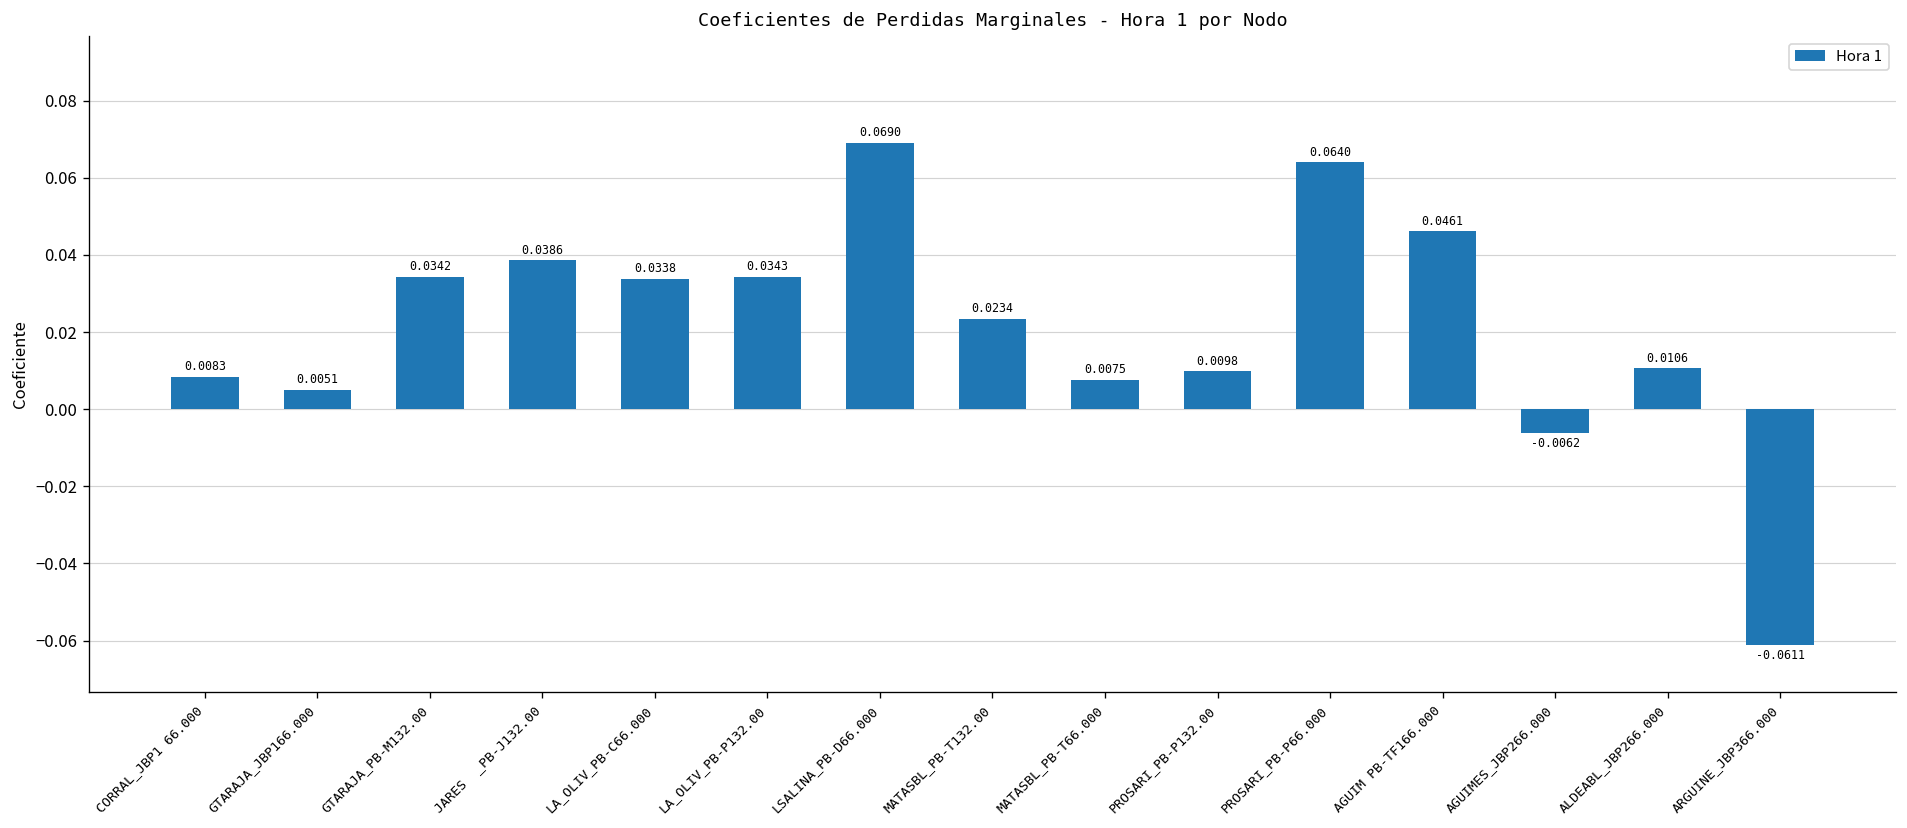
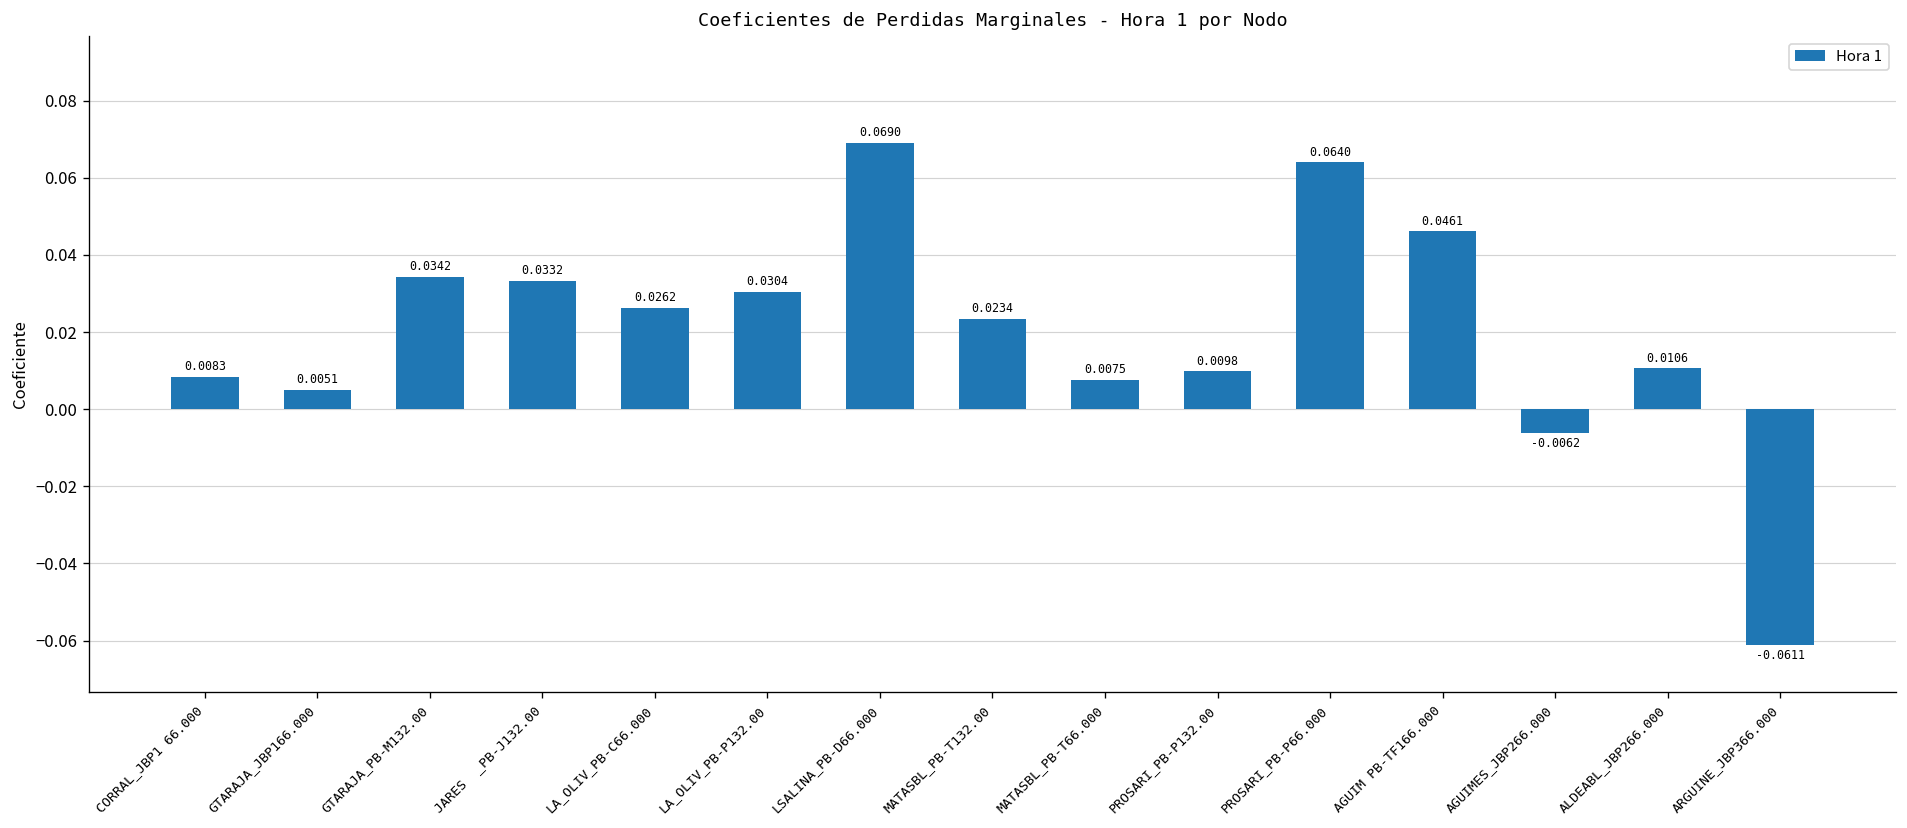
  {
    "CORRAL_JBP1 66.000": 0.0083,
    "GTARAJA_JBP166.000": 0.0051,
    "GTARAJA_PB-M132.00": 0.0342,
-   "JARES _PB-J132.00": 0.0386,
-   "LA_OLIV_PB-C66.000": 0.0338,
-   "LA_OLIV_PB-P132.00": 0.0343,
+   "JARES _PB-J132.00": 0.0332,
+   "LA_OLIV_PB-C66.000": 0.0262,
+   "LA_OLIV_PB-P132.00": 0.0304,
    "LSALINA_PB-D66.000": 0.0690,
    "MATASBL_PB-T132.00": 0.0234,
    "MATASBL_PB-T66.000": 0.0075,
    "PROSARI_PB-P132.00": 0.0098,
    "PROSARI_PB-P66.000": 0.0640,
    "AGUIM PB-TF166.000": 0.0461,
    "AGUIMES_JBP266.000": -0.0062,
    "ALDEABL_JBP266.000": 0.0106,
    "ARGUINE_JBP366.000": -0.0611
  }
